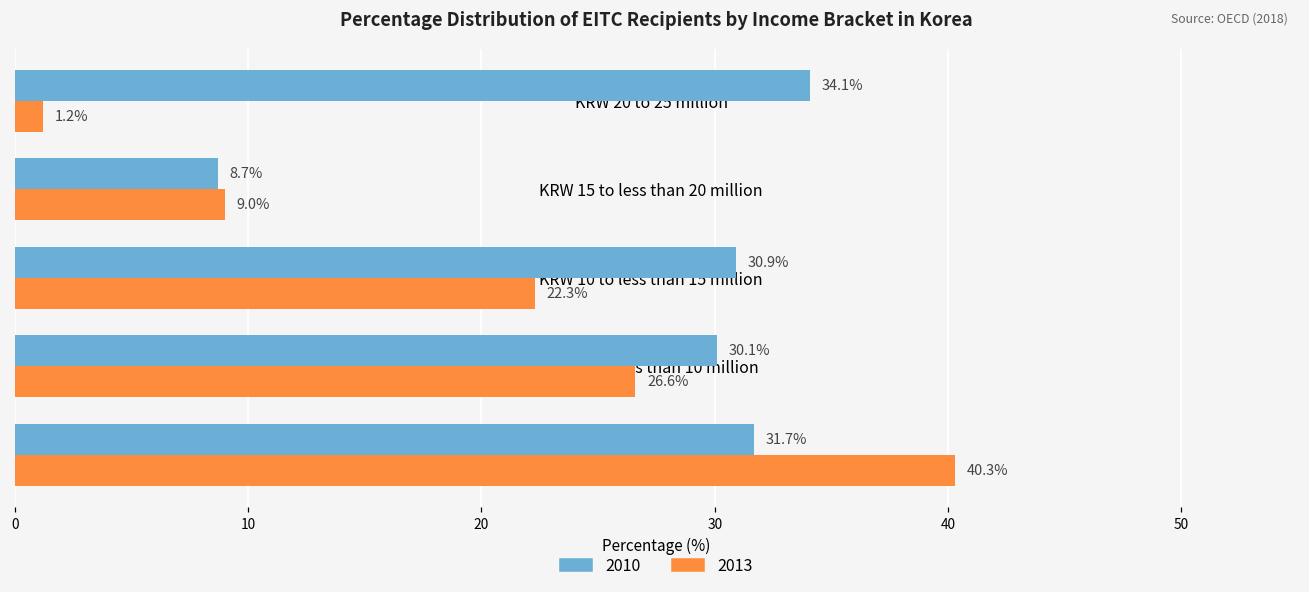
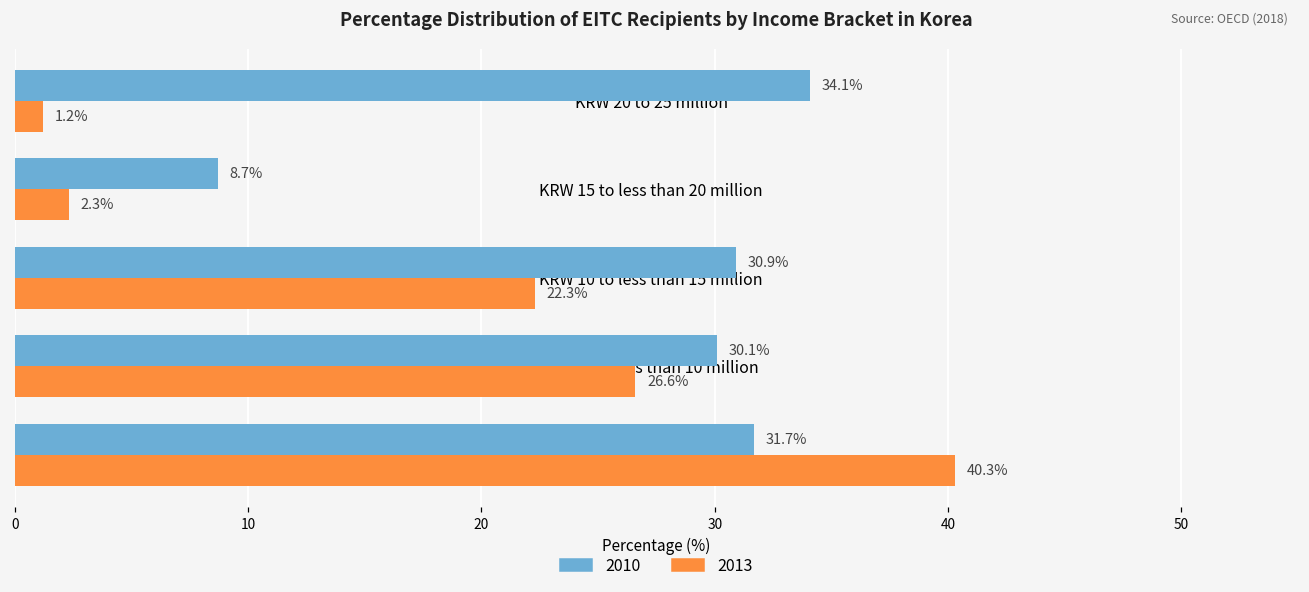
  {
    "2010": {
      "KRW 20 to 25 million": "34.1%",
      "KRW 15 to less than 20 million": "8.7%",
      "KRW 10 to less than 15 million": "30.9%",
      "KRW 5 to less than 10 million": "30.1%",
      "Under KRW 5 million": "31.7%"
    },
    "2013": {
      "KRW 20 to 25 million": "1.2%",
-     "KRW 15 to less than 20 million": "9.0%",
+     "KRW 15 to less than 20 million": "2.3%",
      "KRW 10 to less than 15 million": "22.3%",
      "KRW 5 to less than 10 million": "26.6%",
      "Under KRW 5 million": "40.3%"
    }
  }
